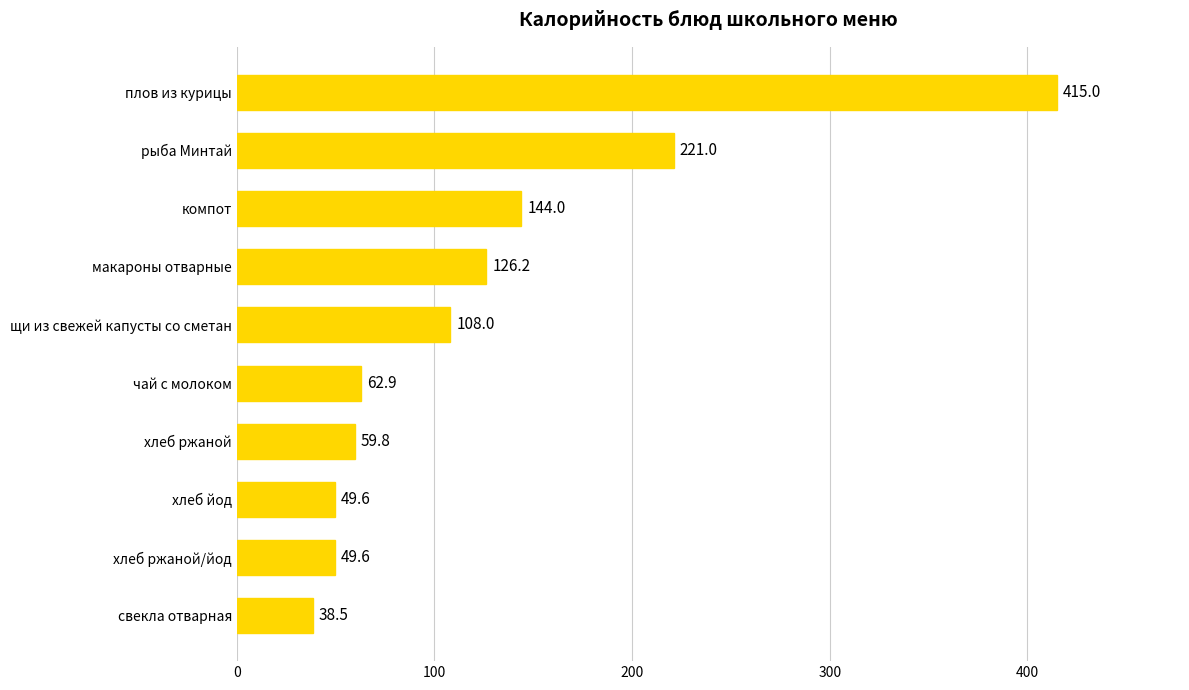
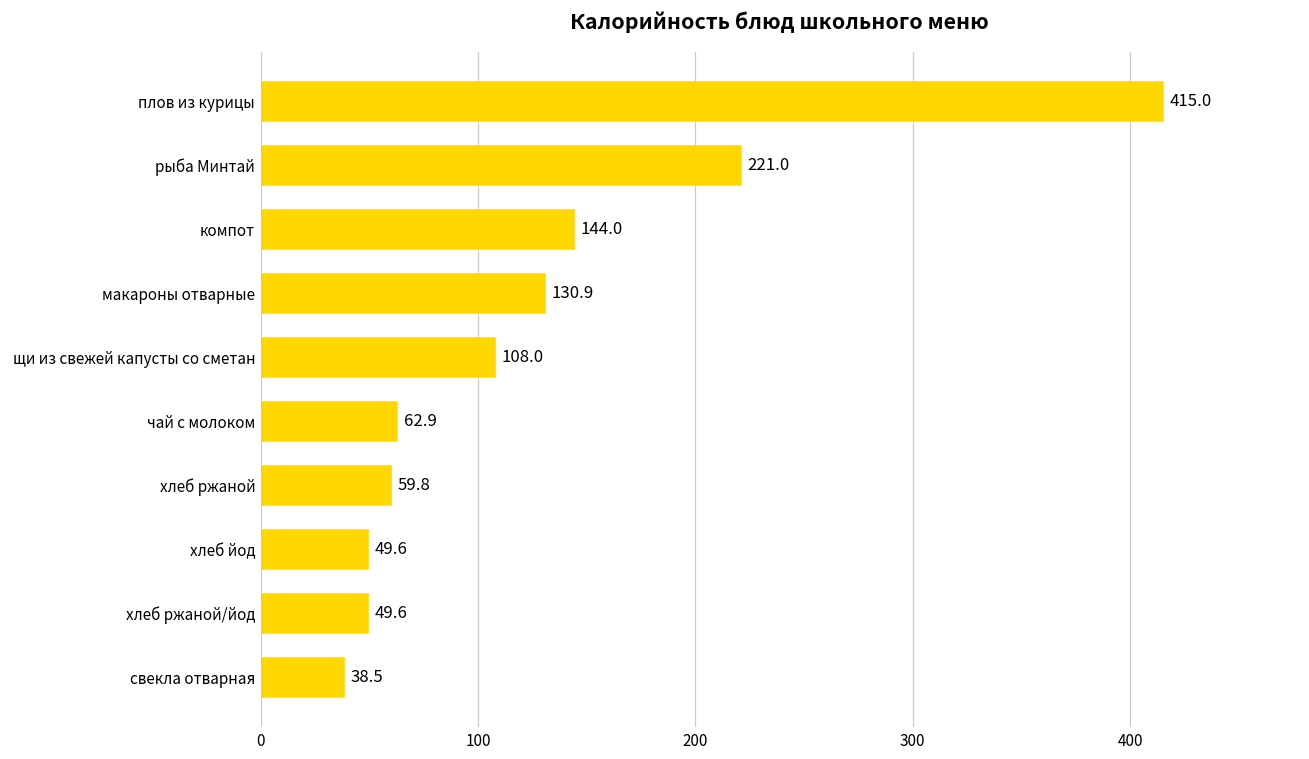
  {
    "плов из курицы": 415.0,
    "рыба Минтай": 221.0,
    "компот": 144.0,
-   "макароны отварные": 126.2,
+   "макароны отварные": 130.9,
    "щи из свежей капусты со сметан": 108.0,
    "чай с молоком": 62.9,
    "хлеб ржаной": 59.8,
    "хлеб йод": 49.6,
    "хлеб ржаной/йод": 49.6,
    "свекла отварная": 38.5
  }
